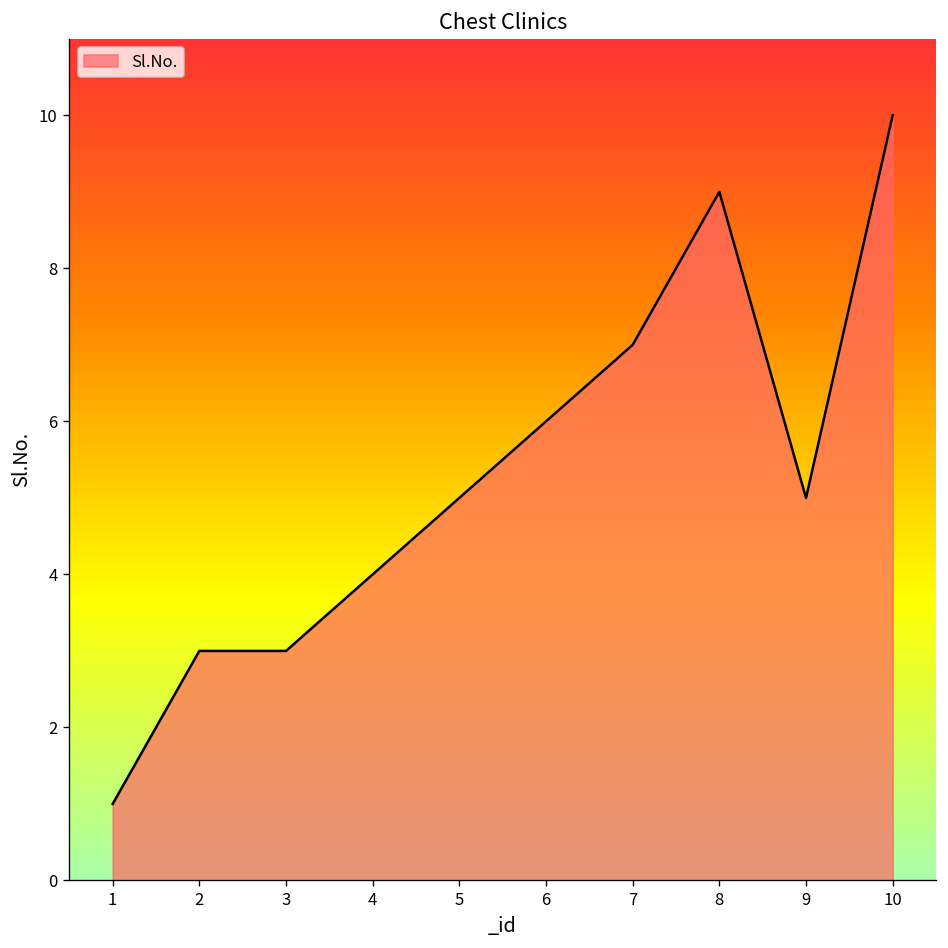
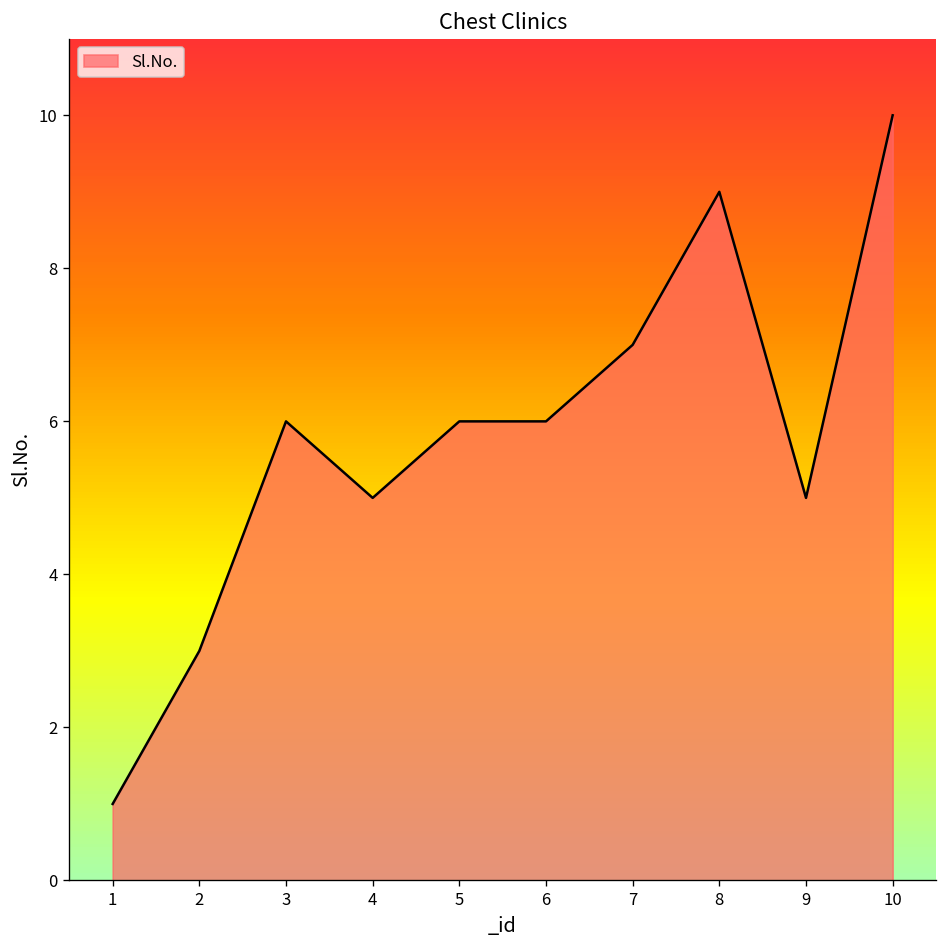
  {
    "1": 1,
    "2": 3,
-   "3": 3,
-   "4": 4,
-   "5": 5,
+   "3": 6,
+   "4": 5,
+   "5": 6,
    "6": 6,
    "7": 7,
    "8": 9,
    "9": 5,
    "10": 10
  }
